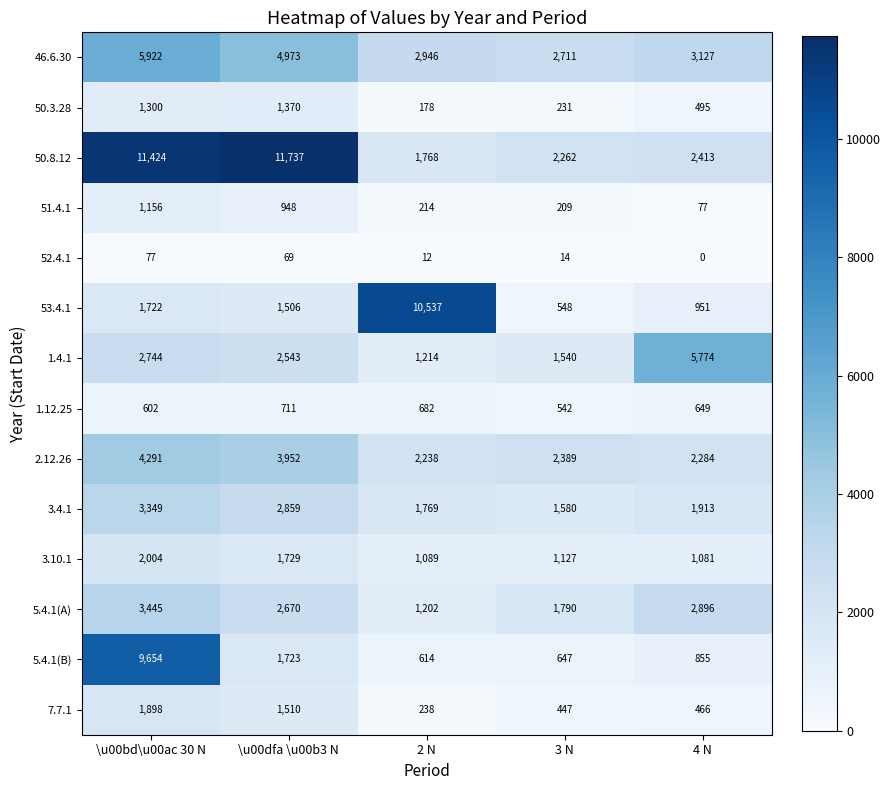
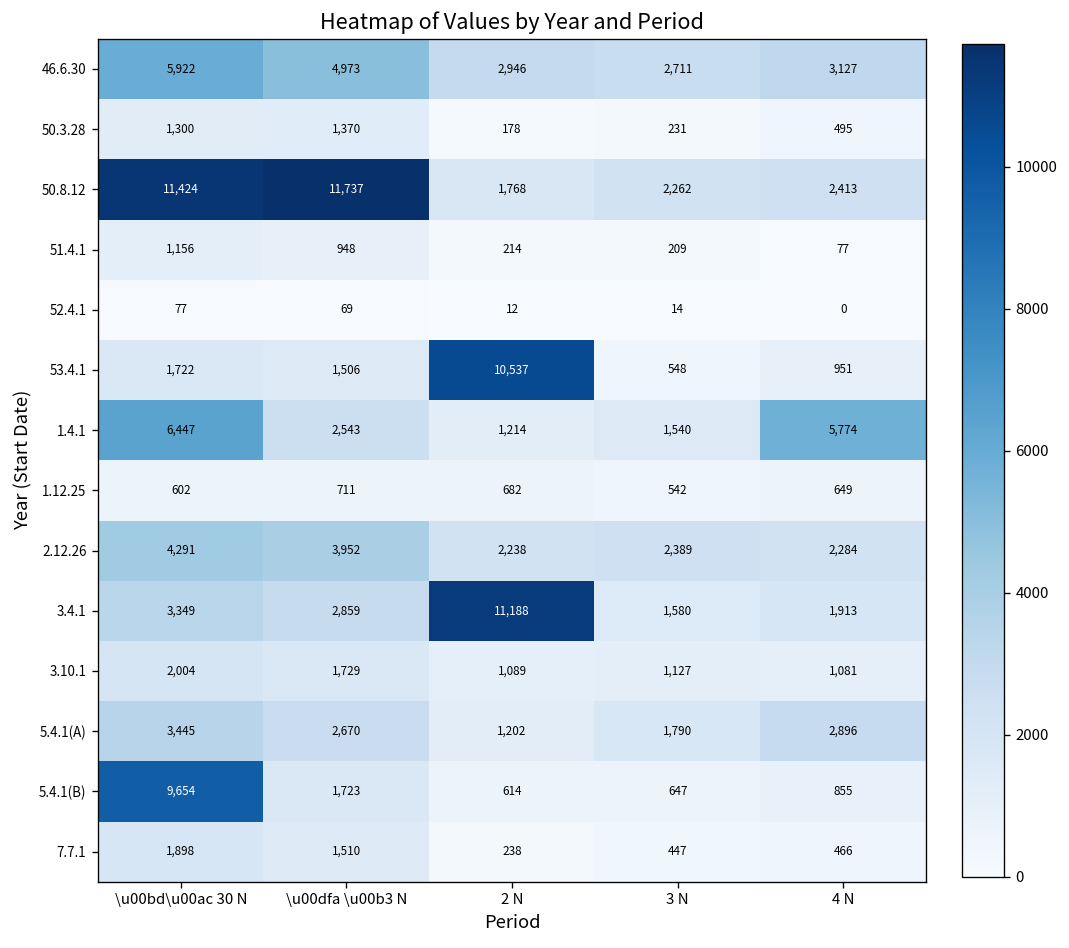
  {
    "46.6.30": {
      "\\u00bd\\u00ac 30 N": "5,922",
      "\\u00dfa \\u00b3 N": "4,973",
      "2 N": "2,946",
      "3 N": "2,711",
      "4 N": "3,127"
    },
    "50.3.28": {
      "\\u00bd\\u00ac 30 N": "1,300",
      "\\u00dfa \\u00b3 N": "1,370",
      "2 N": "178",
      "3 N": "231",
      "4 N": "495"
    },
    "50.8.12": {
      "\\u00bd\\u00ac 30 N": "11,424",
      "\\u00dfa \\u00b3 N": "11,737",
      "2 N": "1,768",
      "3 N": "2,262",
      "4 N": "2,413"
    },
    "51.4.1": {
      "\\u00bd\\u00ac 30 N": "1,156",
      "\\u00dfa \\u00b3 N": "948",
      "2 N": "214",
      "3 N": "209",
      "4 N": "77"
    },
    "52.4.1": {
      "\\u00bd\\u00ac 30 N": "77",
      "\\u00dfa \\u00b3 N": "69",
      "2 N": "12",
      "3 N": "14",
      "4 N": "0"
    },
    "53.4.1": {
      "\\u00bd\\u00ac 30 N": "1,722",
      "\\u00dfa \\u00b3 N": "1,506",
      "2 N": "10,537",
      "3 N": "548",
      "4 N": "951"
    },
    "1.4.1": {
-     "\\u00bd\\u00ac 30 N": "2,744",
+     "\\u00bd\\u00ac 30 N": "6,447",
      "\\u00dfa \\u00b3 N": "2,543",
      "2 N": "1,214",
      "3 N": "1,540",
      "4 N": "5,774"
    },
    "1.12.25": {
      "\\u00bd\\u00ac 30 N": "602",
      "\\u00dfa \\u00b3 N": "711",
      "2 N": "682",
      "3 N": "542",
      "4 N": "649"
    },
    "2.12.26": {
      "\\u00bd\\u00ac 30 N": "4,291",
      "\\u00dfa \\u00b3 N": "3,952",
      "2 N": "2,238",
      "3 N": "2,389",
      "4 N": "2,284"
    },
    "3.4.1": {
      "\\u00bd\\u00ac 30 N": "3,349",
      "\\u00dfa \\u00b3 N": "2,859",
-     "2 N": "1,769",
+     "2 N": "11,188",
      "3 N": "1,580",
      "4 N": "1,913"
    },
    "3.10.1": {
      "\\u00bd\\u00ac 30 N": "2,004",
      "\\u00dfa \\u00b3 N": "1,729",
      "2 N": "1,089",
      "3 N": "1,127",
      "4 N": "1,081"
    },
    "5.4.1(A)": {
      "\\u00bd\\u00ac 30 N": "3,445",
      "\\u00dfa \\u00b3 N": "2,670",
      "2 N": "1,202",
      "3 N": "1,790",
      "4 N": "2,896"
    },
    "5.4.1(B)": {
      "\\u00bd\\u00ac 30 N": "9,654",
      "\\u00dfa \\u00b3 N": "1,723",
      "2 N": "614",
      "3 N": "647",
      "4 N": "855"
    },
    "7.7.1": {
      "\\u00bd\\u00ac 30 N": "1,898",
      "\\u00dfa \\u00b3 N": "1,510",
      "2 N": "238",
      "3 N": "447",
      "4 N": "466"
    }
  }
